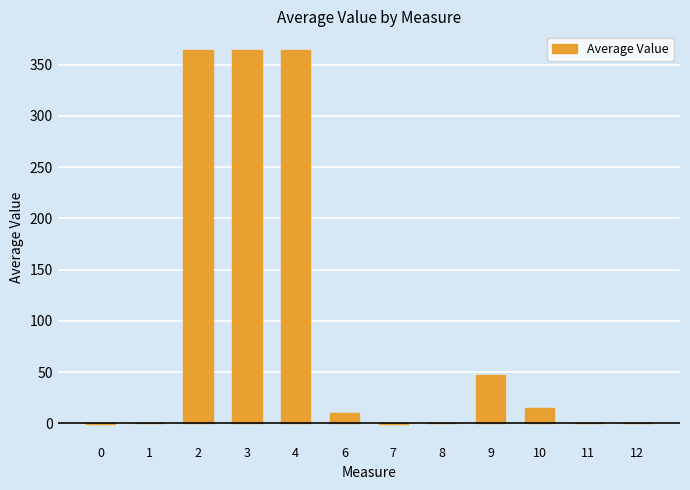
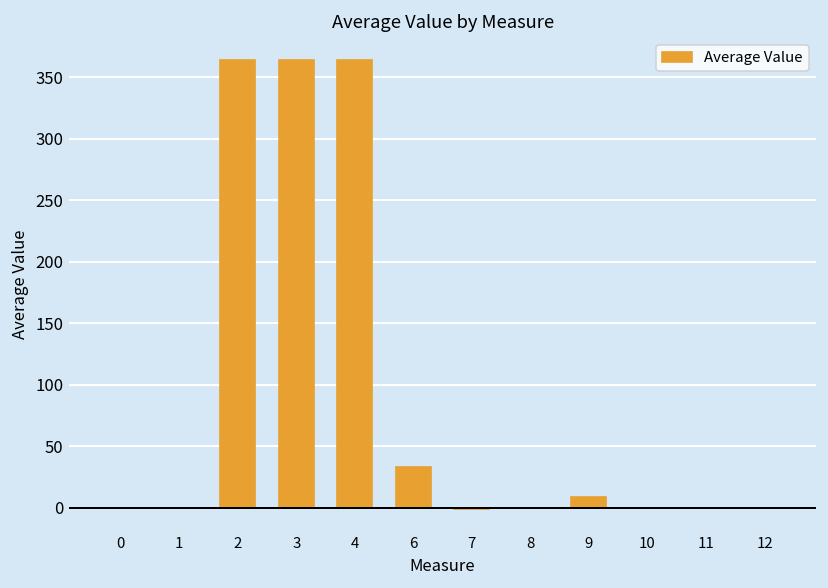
  {
    "2": 364,
    "3": 364,
    "4": 364,
-   "6": 10,
-   "9": 47,
-   "10": 15
+   "6": 33,
+   "9": 9,
+   "10": 0
  }
